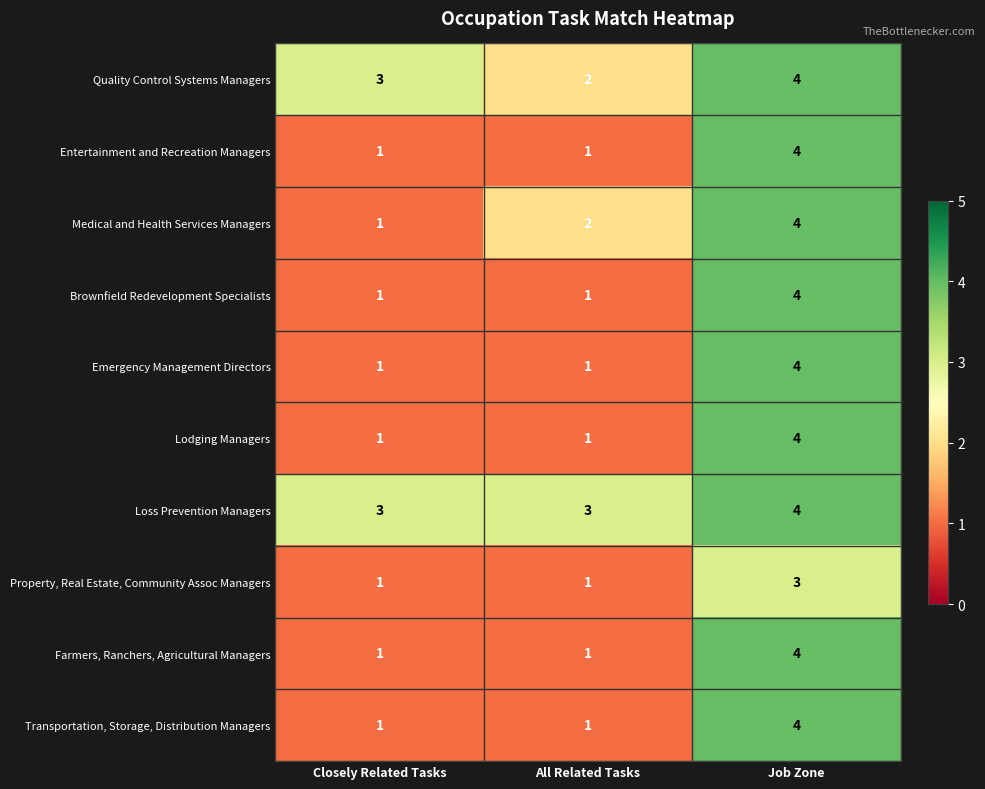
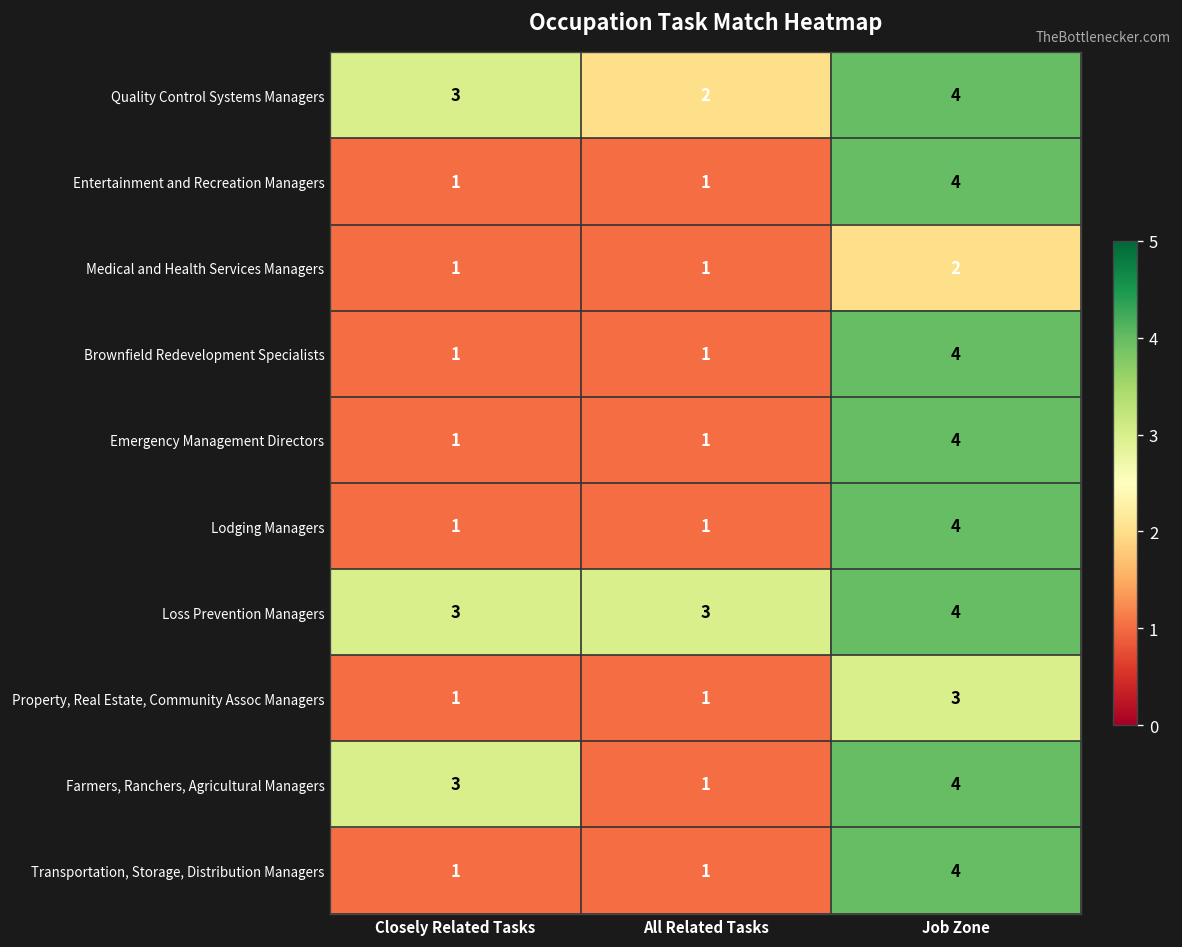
  {
    "Quality Control Systems Managers": {
      "Closely Related Tasks": 3,
      "All Related Tasks": 2,
      "Job Zone": 4
    },
    "Entertainment and Recreation Managers": {
      "Closely Related Tasks": 1,
      "All Related Tasks": 1,
      "Job Zone": 4
    },
    "Medical and Health Services Managers": {
      "Closely Related Tasks": 1,
-     "All Related Tasks": 2,
-     "Job Zone": 4
+     "All Related Tasks": 1,
+     "Job Zone": 2
    },
    "Brownfield Redevelopment Specialists": {
      "Closely Related Tasks": 1,
      "All Related Tasks": 1,
      "Job Zone": 4
    },
    "Emergency Management Directors": {
      "Closely Related Tasks": 1,
      "All Related Tasks": 1,
      "Job Zone": 4
    },
    "Lodging Managers": {
      "Closely Related Tasks": 1,
      "All Related Tasks": 1,
      "Job Zone": 4
    },
    "Loss Prevention Managers": {
      "Closely Related Tasks": 3,
      "All Related Tasks": 3,
      "Job Zone": 4
    },
    "Property, Real Estate, Community Assoc Managers": {
      "Closely Related Tasks": 1,
      "All Related Tasks": 1,
      "Job Zone": 3
    },
    "Farmers, Ranchers, Agricultural Managers": {
-     "Closely Related Tasks": 1,
+     "Closely Related Tasks": 3,
      "All Related Tasks": 1,
      "Job Zone": 4
    },
    "Transportation, Storage, Distribution Managers": {
      "Closely Related Tasks": 1,
      "All Related Tasks": 1,
      "Job Zone": 4
    }
  }
